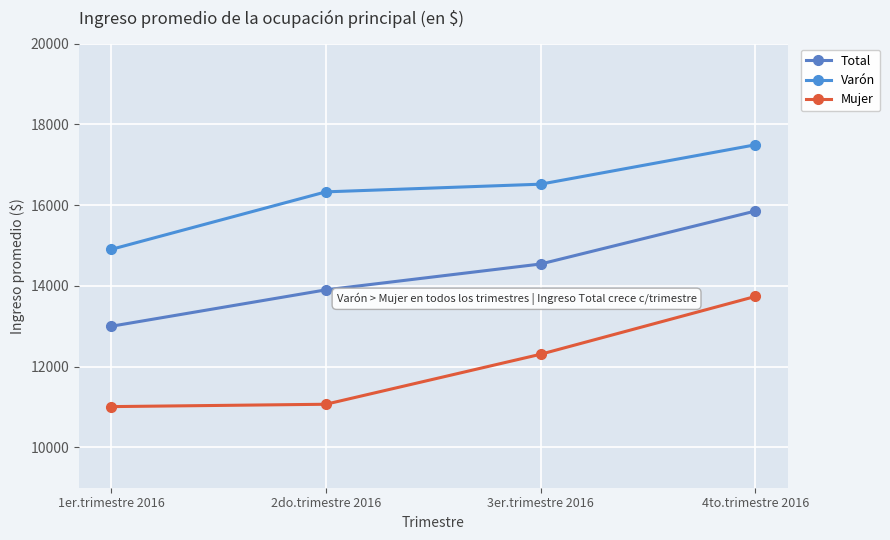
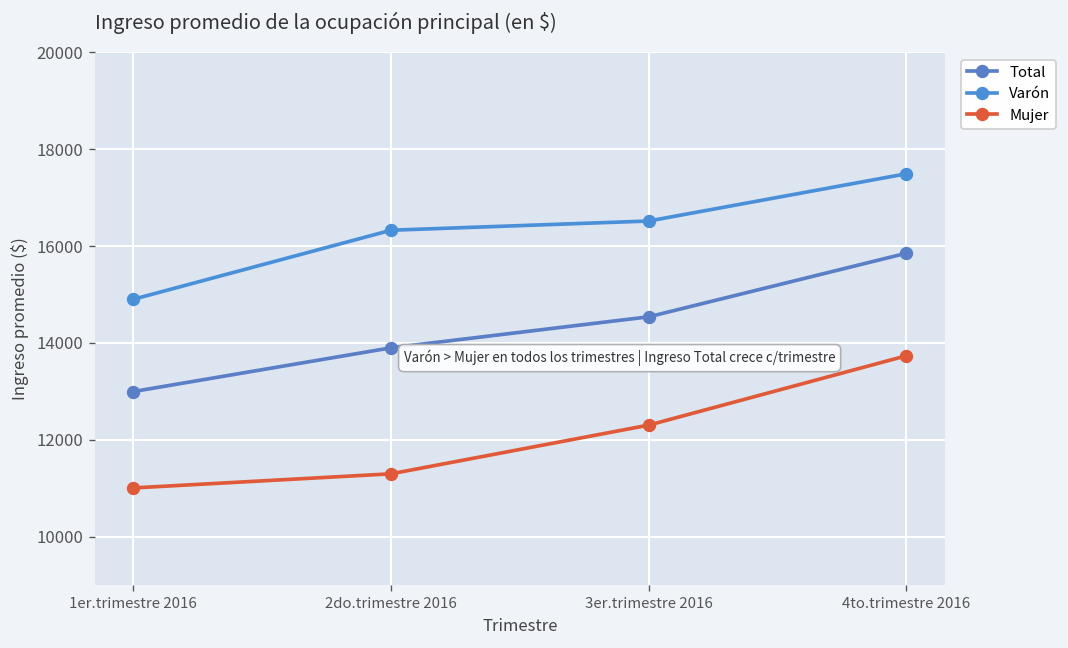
  {
    "Mujer": {
      "1er.trimestre 2016": 11000,
-     "2do.trimestre 2016": 11100,
+     "2do.trimestre 2016": 11300,
      "3er.trimestre 2016": 12300,
      "4to.trimestre 2016": 13700
    }
  }
